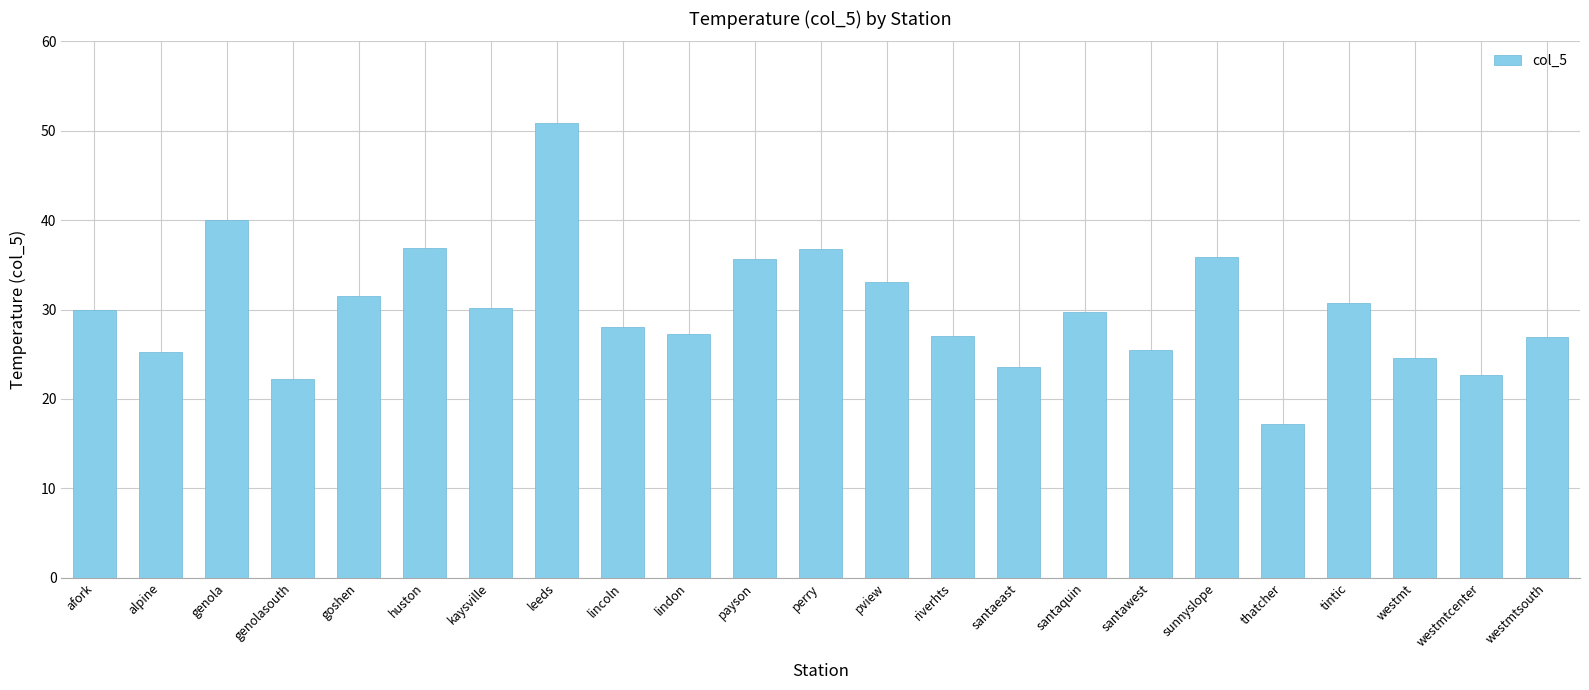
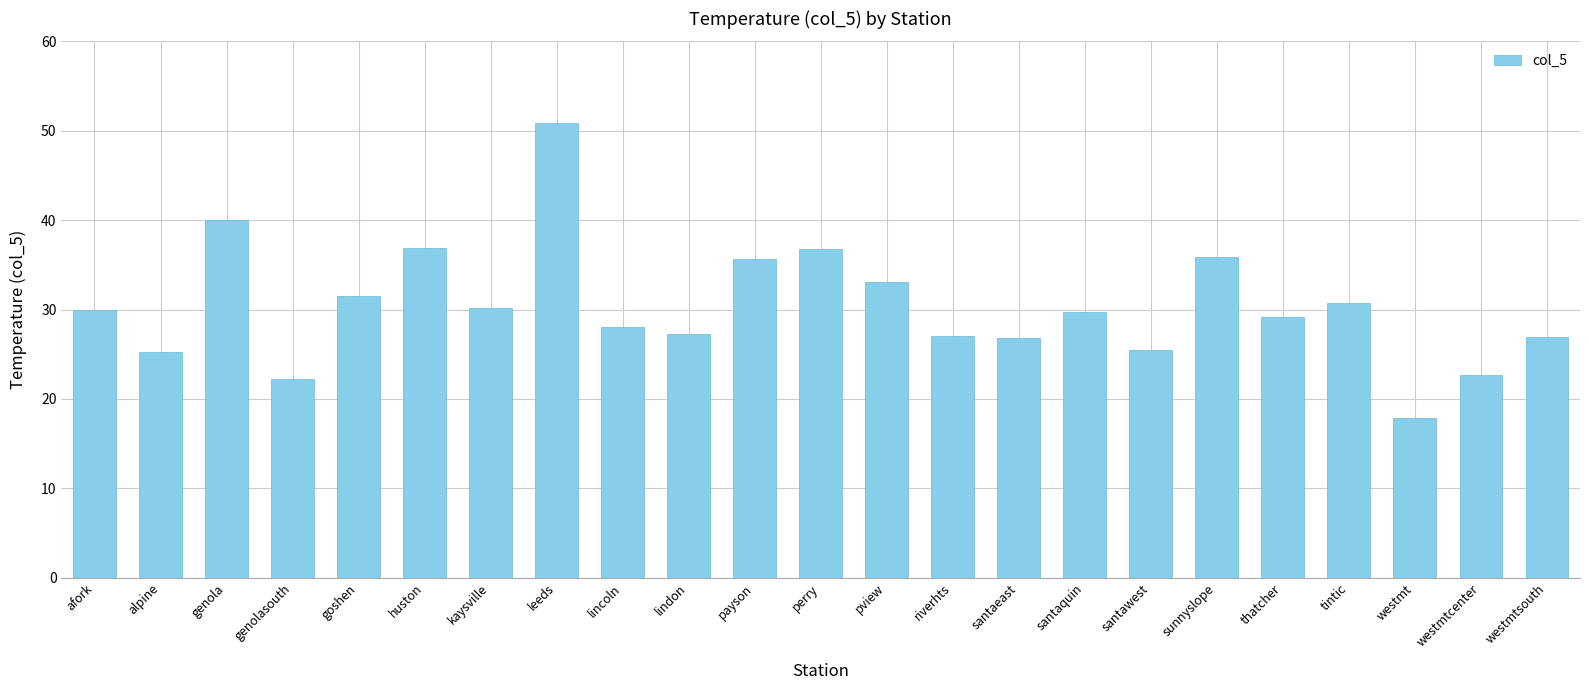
  {
    "afork": 30,
    "alpine": 25,
    "genola": 40,
    "genolasouth": 22,
    "goshen": 32,
    "huston": 37,
    "kaysville": 30,
    "leeds": 51,
    "lincoln": 28,
    "lindon": 27,
    "payson": 36,
    "perry": 37,
    "pview": 33,
    "riverhts": 27,
-   "santaeast": 24,
+   "santaeast": 27,
    "santaquin": 30,
    "santawest": 26,
    "sunnyslope": 36,
-   "thatcher": 17,
+   "thatcher": 29,
    "tintic": 31,
-   "westmt": 25,
+   "westmt": 18,
    "westmtcenter": 23,
    "westmtsouth": 27
  }
